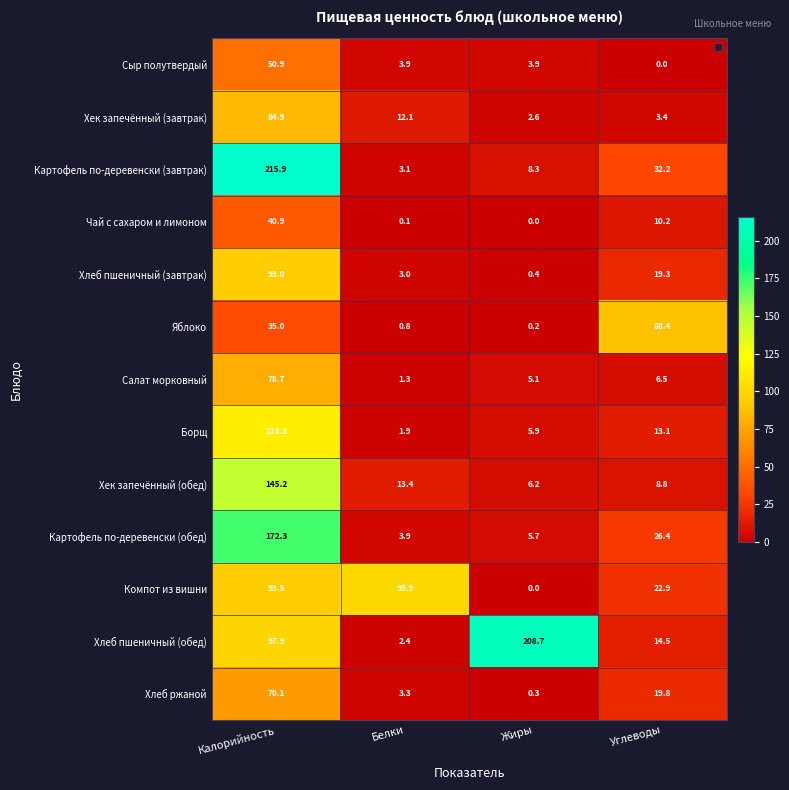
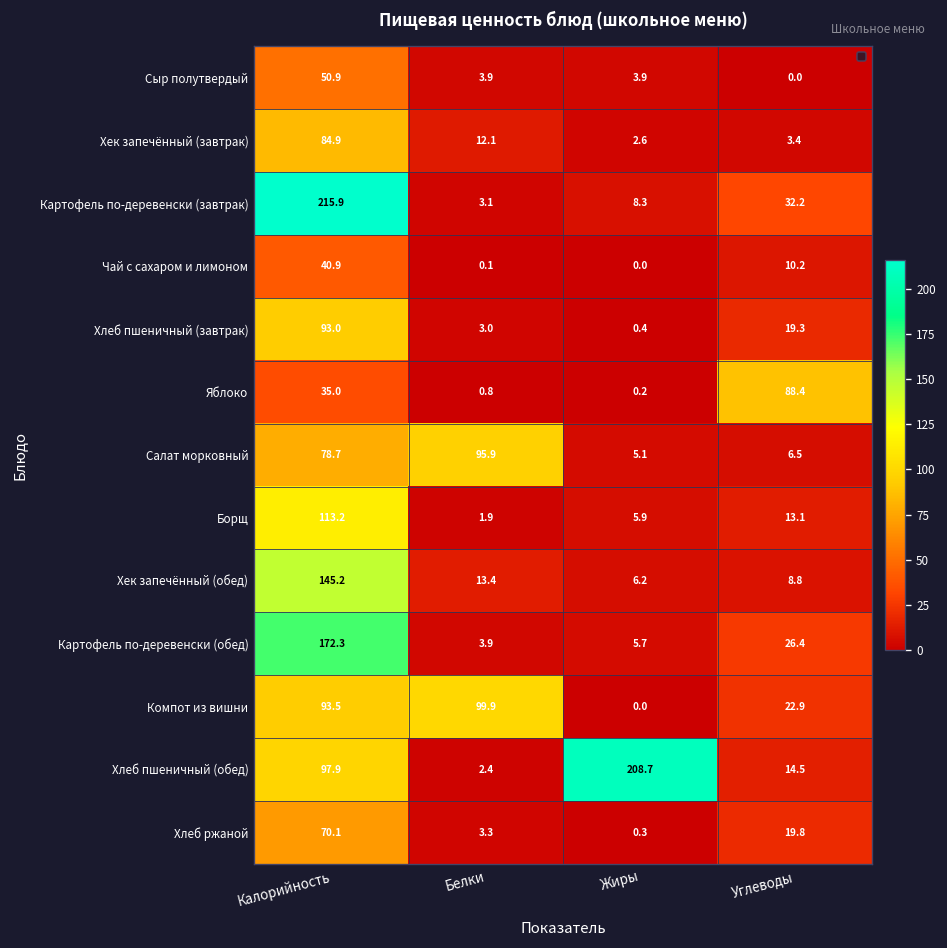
  {
    "Сыр полутвердый": {
      "Калорийность": 50.9,
      "Белки": 3.9,
      "Жиры": 3.9,
      "Углеводы": 0.0
    },
    "Хек запечённый (завтрак)": {
      "Калорийность": 84.9,
      "Белки": 12.1,
      "Жиры": 2.6,
      "Углеводы": 3.4
    },
    "Картофель по-деревенски (завтрак)": {
      "Калорийность": 215.9,
      "Белки": 3.1,
      "Жиры": 8.3,
      "Углеводы": 32.2
    },
    "Чай с сахаром и лимоном": {
      "Калорийность": 40.9,
      "Белки": 0.1,
      "Жиры": 0.0,
      "Углеводы": 10.2
    },
    "Хлеб пшеничный (завтрак)": {
      "Калорийность": 93.0,
      "Белки": 3.0,
      "Жиры": 0.4,
      "Углеводы": 19.3
    },
    "Яблоко": {
      "Калорийность": 35.0,
      "Белки": 0.8,
      "Жиры": 0.2,
      "Углеводы": 88.4
    },
    "Салат морковный": {
      "Калорийность": 78.7,
-     "Белки": 1.3,
+     "Белки": 95.9,
      "Жиры": 5.1,
      "Углеводы": 6.5
    },
    "Борщ": {
      "Калорийность": 113.2,
      "Белки": 1.9,
      "Жиры": 5.9,
      "Углеводы": 13.1
    },
    "Хек запечённый (обед)": {
      "Калорийность": 145.2,
      "Белки": 13.4,
      "Жиры": 6.2,
      "Углеводы": 8.8
    },
    "Картофель по-деревенски (обед)": {
      "Калорийность": 172.3,
      "Белки": 3.9,
      "Жиры": 5.7,
      "Углеводы": 26.4
    },
    "Компот из вишни": {
      "Калорийность": 93.5,
      "Белки": 99.9,
      "Жиры": 0.0,
      "Углеводы": 22.9
    },
    "Хлеб пшеничный (обед)": {
      "Калорийность": 97.9,
      "Белки": 2.4,
      "Жиры": 208.7,
      "Углеводы": 14.5
    },
    "Хлеб ржаной": {
      "Калорийность": 70.1,
      "Белки": 3.3,
      "Жиры": 0.3,
      "Углеводы": 19.8
    }
  }
